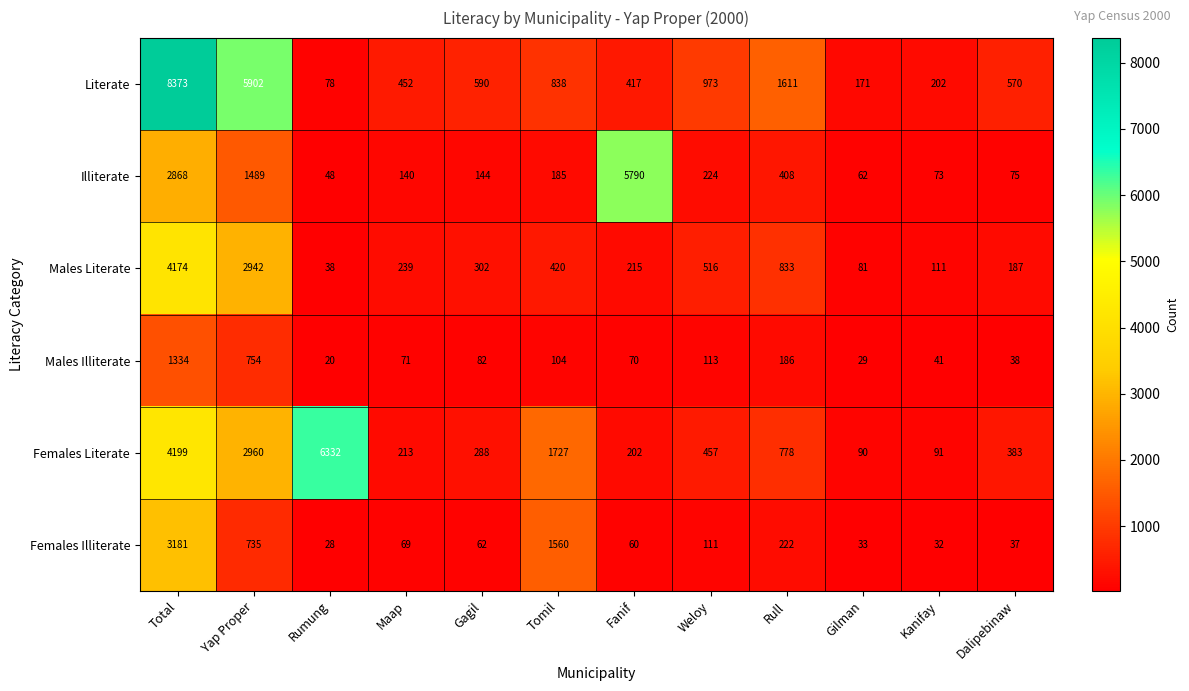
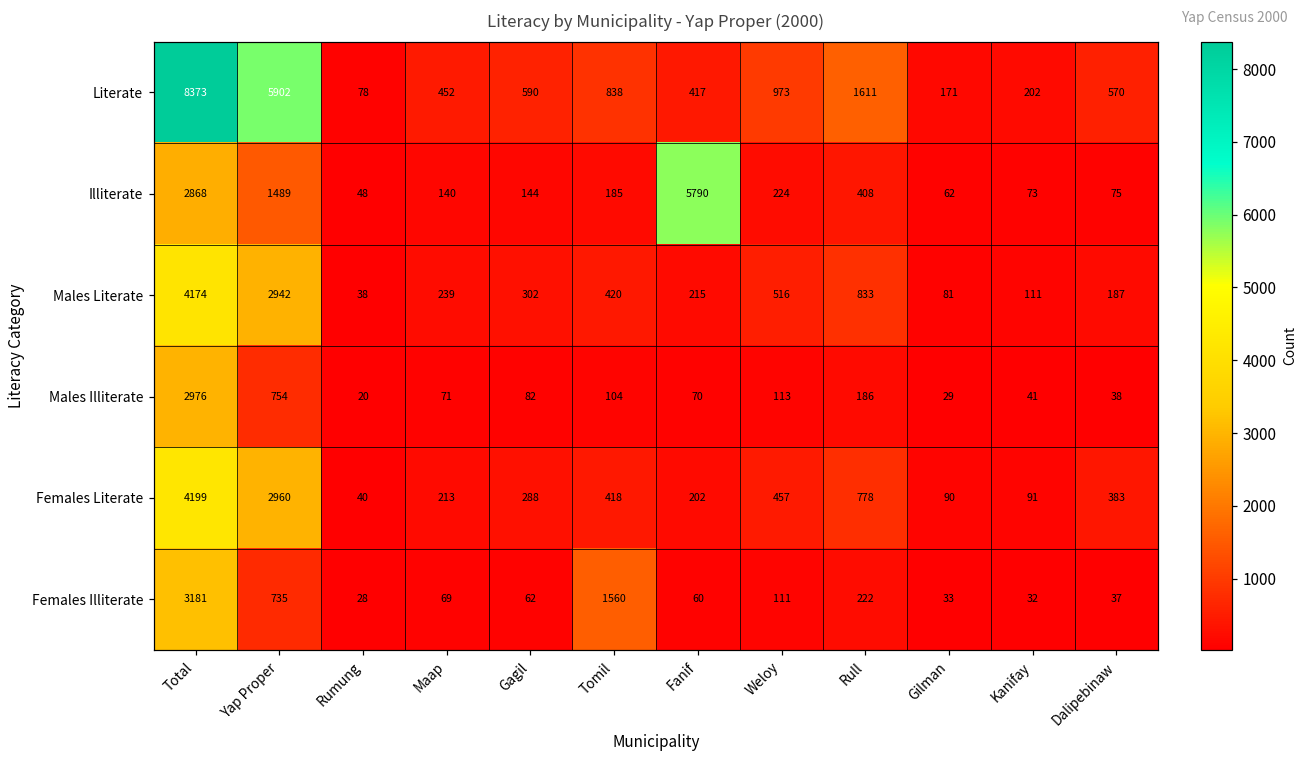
  {
    "Literate": {
      "Total": 8373,
      "Yap Proper": 5902,
      "Rumung": 78,
      "Maap": 452,
      "Gagil": 590,
      "Tomil": 838,
      "Fanif": 417,
      "Weloy": 973,
      "Rull": 1611,
      "Gilman": 171,
      "Kanifay": 202,
      "Dalipebinaw": 570
    },
    "Illiterate": {
      "Total": 2868,
      "Yap Proper": 1489,
      "Rumung": 48,
      "Maap": 140,
      "Gagil": 144,
      "Tomil": 185,
      "Fanif": 5790,
      "Weloy": 224,
      "Rull": 408,
      "Gilman": 62,
      "Kanifay": 73,
      "Dalipebinaw": 75
    },
    "Males Literate": {
      "Total": 4174,
      "Yap Proper": 2942,
      "Rumung": 38,
      "Maap": 239,
      "Gagil": 302,
      "Tomil": 420,
      "Fanif": 215,
      "Weloy": 516,
      "Rull": 833,
      "Gilman": 81,
      "Kanifay": 111,
      "Dalipebinaw": 187
    },
    "Males Illiterate": {
-     "Total": 1334,
+     "Total": 2976,
      "Yap Proper": 754,
      "Rumung": 20,
      "Maap": 71,
      "Gagil": 82,
      "Tomil": 104,
      "Fanif": 70,
      "Weloy": 113,
      "Rull": 186,
      "Gilman": 29,
      "Kanifay": 41,
      "Dalipebinaw": 38
    },
    "Females Literate": {
      "Total": 4199,
      "Yap Proper": 2960,
-     "Rumung": 6332,
+     "Rumung": 40,
      "Maap": 213,
      "Gagil": 288,
-     "Tomil": 1727,
+     "Tomil": 418,
      "Fanif": 202,
      "Weloy": 457,
      "Rull": 778,
      "Gilman": 90,
      "Kanifay": 91,
      "Dalipebinaw": 383
    },
    "Females Illiterate": {
      "Total": 3181,
      "Yap Proper": 735,
      "Rumung": 28,
      "Maap": 69,
      "Gagil": 62,
      "Tomil": 1560,
      "Fanif": 60,
      "Weloy": 111,
      "Rull": 222,
      "Gilman": 33,
      "Kanifay": 32,
      "Dalipebinaw": 37
    }
  }
